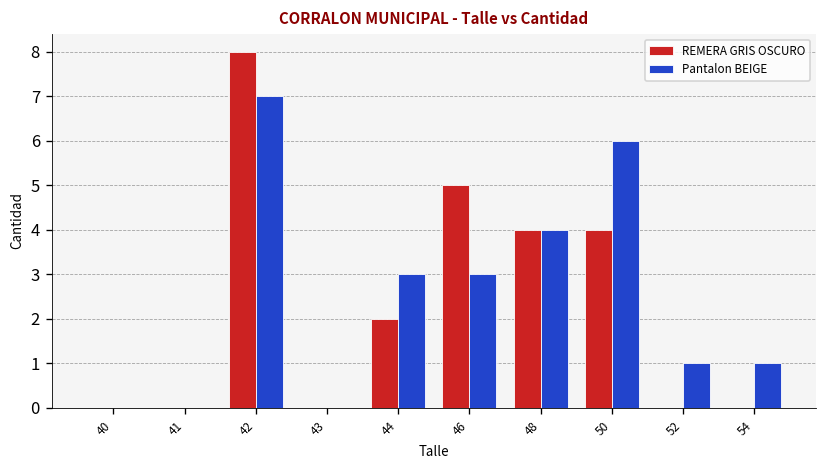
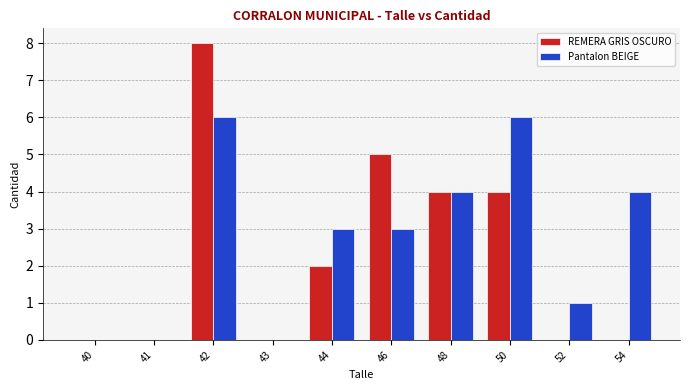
  {
    "REMERA GRIS OSCURO": {
      "40": 0,
      "41": 0,
      "42": 8,
      "43": 0,
      "44": 2,
      "46": 5,
      "48": 4,
      "50": 4,
      "52": 0,
      "54": 0
    },
    "Pantalon BEIGE": {
      "40": 0,
      "41": 0,
-     "42": 7,
+     "42": 6,
      "43": 0,
      "44": 3,
      "46": 3,
      "48": 4,
      "50": 6,
      "52": 1,
-     "54": 1
+     "54": 4
    }
  }
